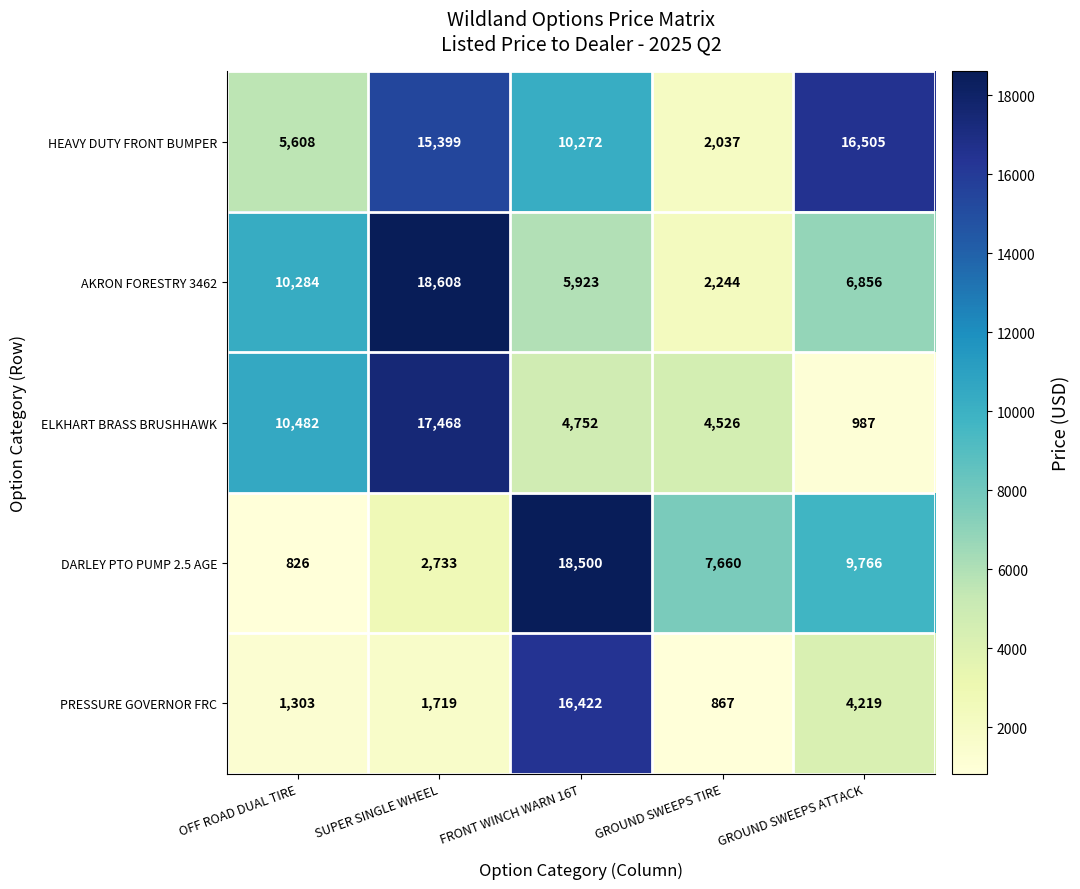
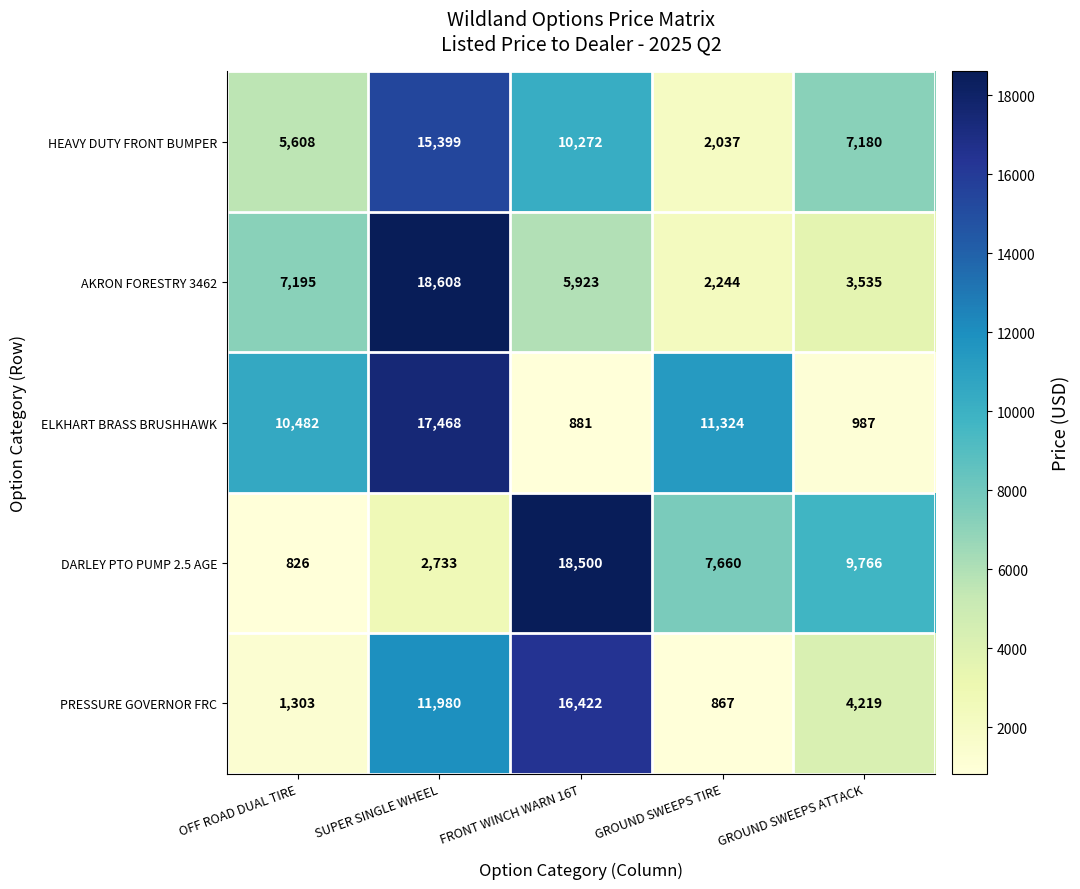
  {
    "HEAVY DUTY FRONT BUMPER": {
      "OFF ROAD DUAL TIRE": "5,608",
      "SUPER SINGLE WHEEL": "15,399",
      "FRONT WINCH WARN 16T": "10,272",
      "GROUND SWEEPS TIRE": "2,037",
-     "GROUND SWEEPS ATTACK": "16,505"
+     "GROUND SWEEPS ATTACK": "7,180"
    },
    "AKRON FORESTRY 3462": {
-     "OFF ROAD DUAL TIRE": "10,284",
+     "OFF ROAD DUAL TIRE": "7,195",
      "SUPER SINGLE WHEEL": "18,608",
      "FRONT WINCH WARN 16T": "5,923",
      "GROUND SWEEPS TIRE": "2,244",
-     "GROUND SWEEPS ATTACK": "6,856"
+     "GROUND SWEEPS ATTACK": "3,535"
    },
    "ELKHART BRASS BRUSHHAWK": {
      "OFF ROAD DUAL TIRE": "10,482",
      "SUPER SINGLE WHEEL": "17,468",
-     "FRONT WINCH WARN 16T": "4,752",
-     "GROUND SWEEPS TIRE": "4,526",
+     "FRONT WINCH WARN 16T": "881",
+     "GROUND SWEEPS TIRE": "11,324",
      "GROUND SWEEPS ATTACK": "987"
    },
    "DARLEY PTO PUMP 2.5 AGE": {
      "OFF ROAD DUAL TIRE": "826",
      "SUPER SINGLE WHEEL": "2,733",
      "FRONT WINCH WARN 16T": "18,500",
      "GROUND SWEEPS TIRE": "7,660",
      "GROUND SWEEPS ATTACK": "9,766"
    },
    "PRESSURE GOVERNOR FRC": {
      "OFF ROAD DUAL TIRE": "1,303",
-     "SUPER SINGLE WHEEL": "1,719",
+     "SUPER SINGLE WHEEL": "11,980",
      "FRONT WINCH WARN 16T": "16,422",
      "GROUND SWEEPS TIRE": "867",
      "GROUND SWEEPS ATTACK": "4,219"
    }
  }
